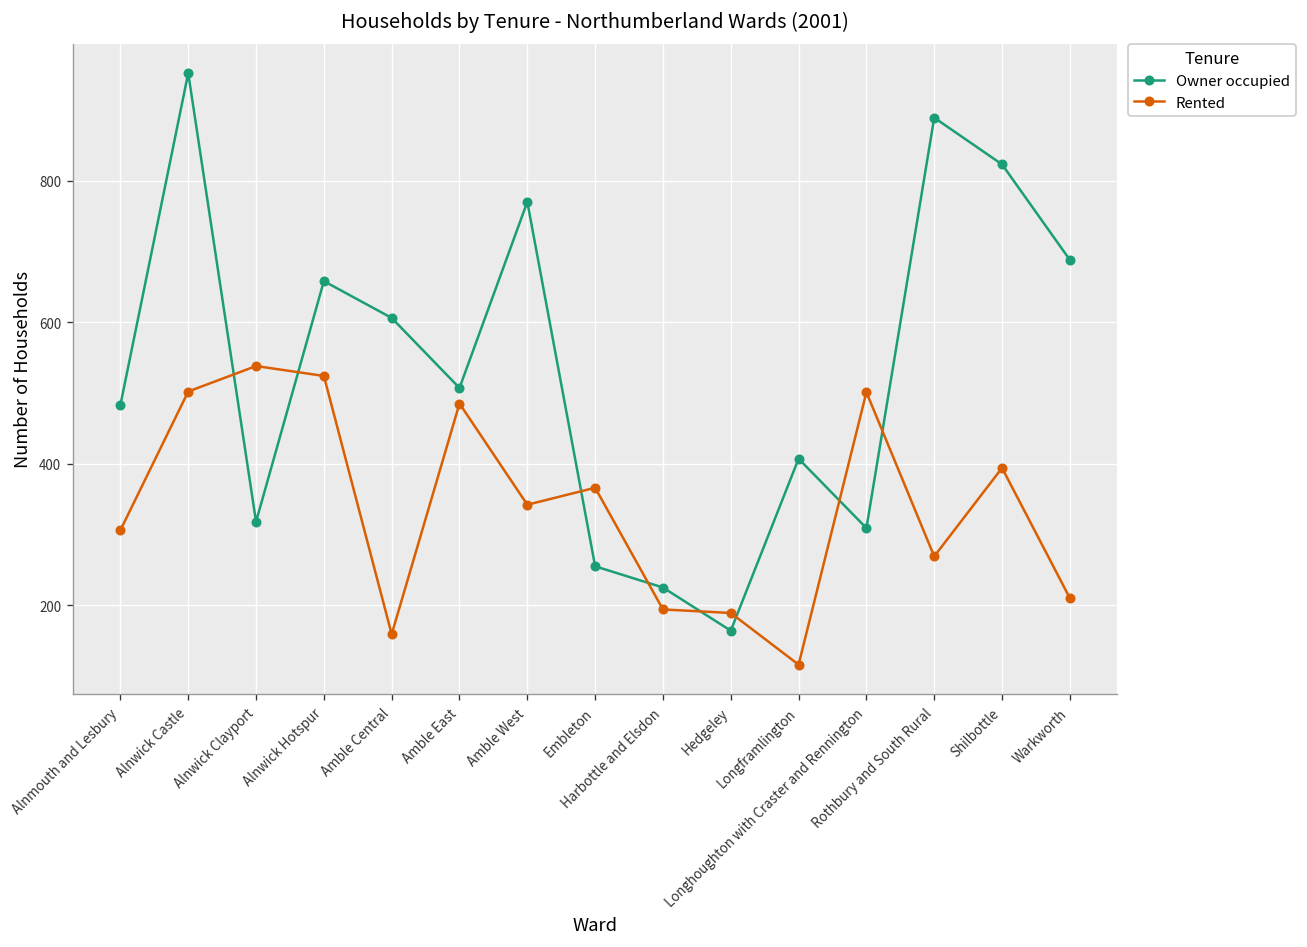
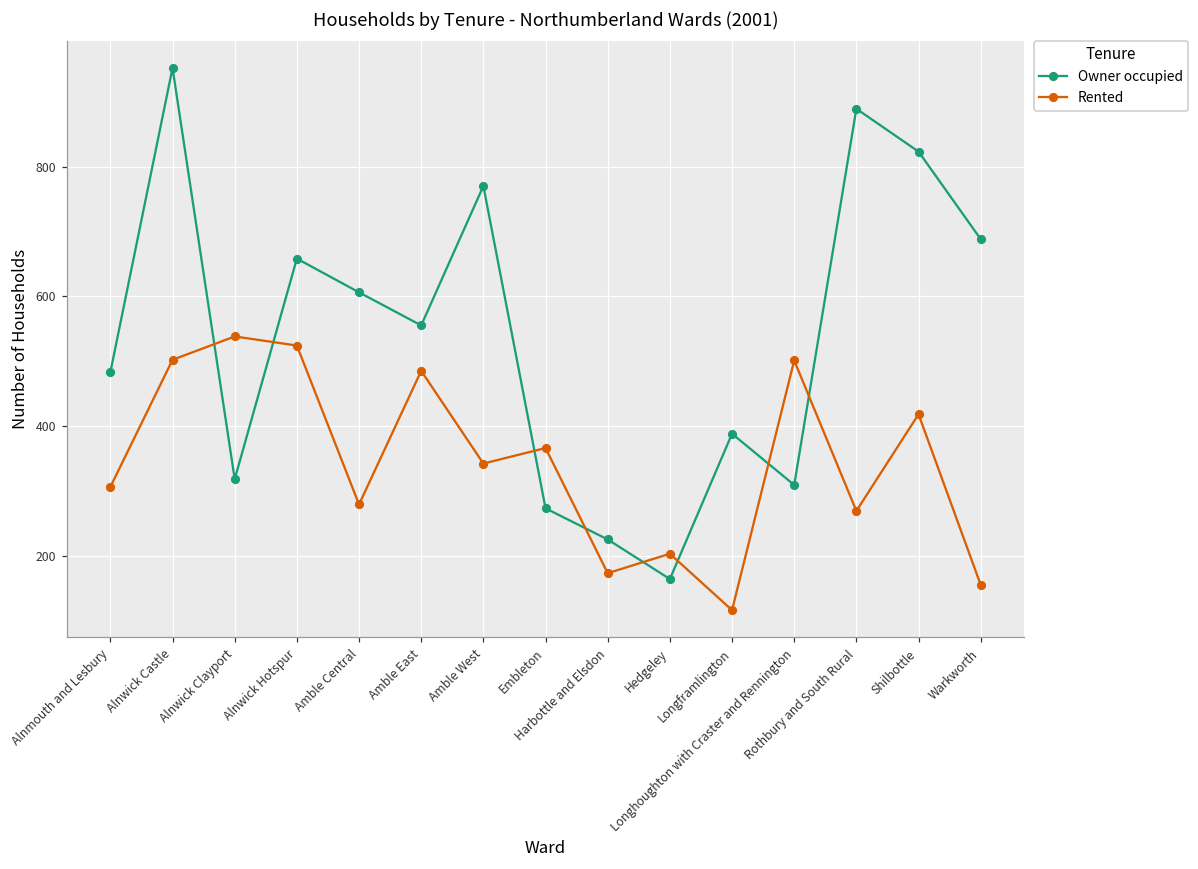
  {
    "Owner occupied": {
      "Alnmouth and Lesbury": 480,
      "Alnwick Castle": 950,
      "Alnwick Clayport": 320,
      "Alnwick Hotspur": 660,
      "Amble Central": 610,
-     "Amble East": 510,
+     "Amble East": 560,
      "Amble West": 770,
-     "Embleton": 260,
+     "Embleton": 270,
      "Harbottle and Elsdon": 230,
      "Hedgeley": 160,
-     "Longframlington": 410,
+     "Longframlington": 390,
      "Longhoughton with Craster and Rennington": 310,
      "Rothbury and South Rural": 890,
      "Shilbottle": 820,
      "Warkworth": 690
    },
    "Rented": {
      "Alnmouth and Lesbury": 310,
      "Alnwick Castle": 500,
      "Alnwick Clayport": 540,
      "Alnwick Hotspur": 520,
-     "Amble Central": 160,
+     "Amble Central": 280,
      "Amble East": 490,
      "Amble West": 340,
      "Embleton": 370,
-     "Harbottle and Elsdon": 190,
-     "Hedgeley": 190,
+     "Harbottle and Elsdon": 170,
+     "Hedgeley": 200,
      "Longframlington": 120,
      "Longhoughton with Craster and Rennington": 500,
      "Rothbury and South Rural": 270,
-     "Shilbottle": 390,
-     "Warkworth": 210
+     "Shilbottle": 420,
+     "Warkworth": 160
    }
  }
